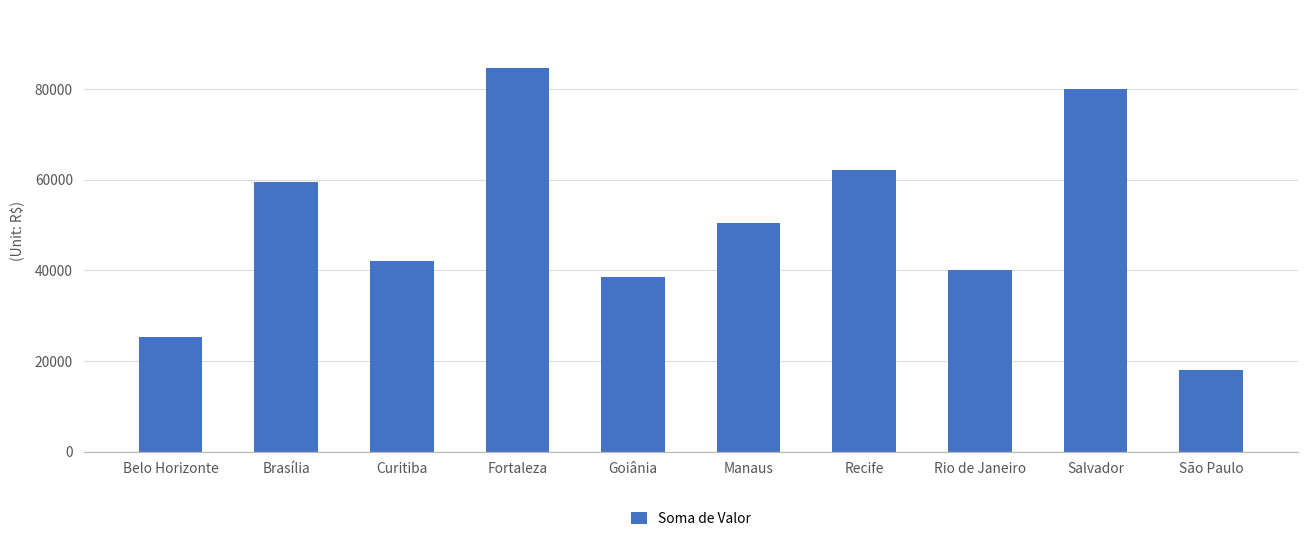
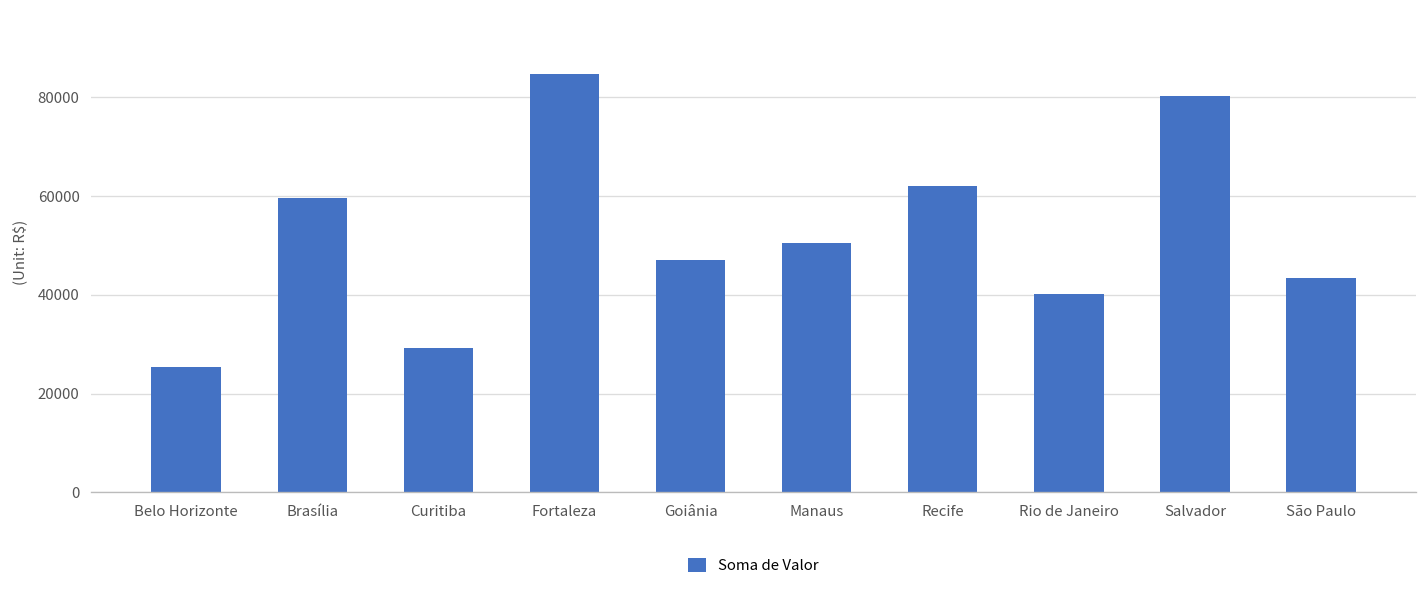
  {
    "Belo Horizonte": 25000,
    "Brasília": 60000,
-   "Curitiba": 42000,
+   "Curitiba": 29000,
    "Fortaleza": 85000,
-   "Goiânia": 38000,
+   "Goiânia": 47000,
    "Manaus": 51000,
    "Recife": 62000,
    "Rio de Janeiro": 40000,
    "Salvador": 80000,
-   "São Paulo": 18000
+   "São Paulo": 43000
  }
